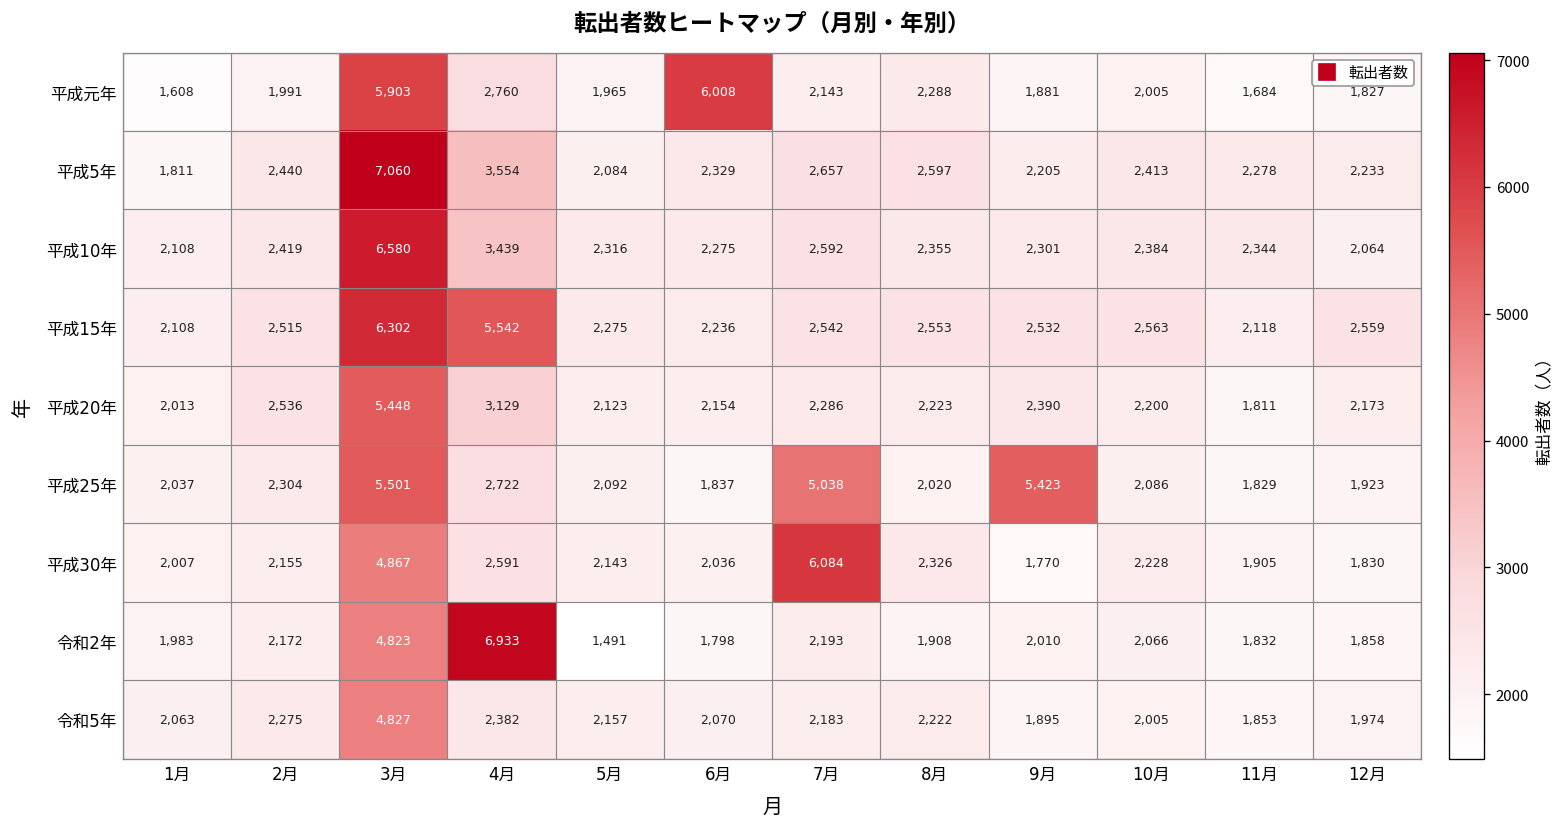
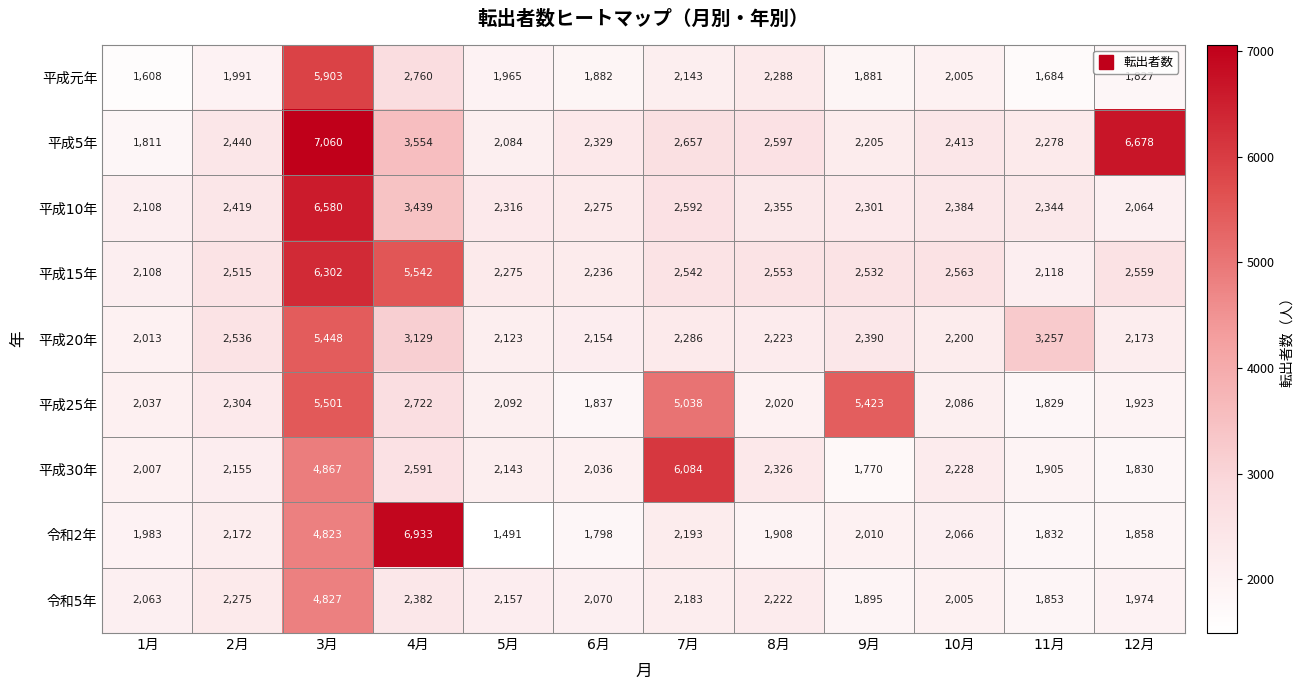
  {
    "平成元年": {
      "1月": "1,608",
      "2月": "1,991",
      "3月": "5,903",
      "4月": "2,760",
      "5月": "1,965",
-     "6月": "6,008",
+     "6月": "1,882",
      "7月": "2,143",
      "8月": "2,288",
      "9月": "1,881",
      "10月": "2,005",
      "11月": "1,684"
    },
    "平成5年": {
      "1月": "1,811",
      "2月": "2,440",
      "3月": "7,060",
      "4月": "3,554",
      "5月": "2,084",
      "6月": "2,329",
      "7月": "2,657",
      "8月": "2,597",
      "9月": "2,205",
      "10月": "2,413",
      "11月": "2,278",
-     "12月": "2,233"
+     "12月": "6,678"
    },
    "平成10年": {
      "1月": "2,108",
      "2月": "2,419",
      "3月": "6,580",
      "4月": "3,439",
      "5月": "2,316",
      "6月": "2,275",
      "7月": "2,592",
      "8月": "2,355",
      "9月": "2,301",
      "10月": "2,384",
      "11月": "2,344",
      "12月": "2,064"
    },
    "平成15年": {
      "1月": "2,108",
      "2月": "2,515",
      "3月": "6,302",
      "4月": "5,542",
      "5月": "2,275",
      "6月": "2,236",
      "7月": "2,542",
      "8月": "2,553",
      "9月": "2,532",
      "10月": "2,563",
      "11月": "2,118",
      "12月": "2,559"
    },
    "平成20年": {
      "1月": "2,013",
      "2月": "2,536",
      "3月": "5,448",
      "4月": "3,129",
      "5月": "2,123",
      "6月": "2,154",
      "7月": "2,286",
      "8月": "2,223",
      "9月": "2,390",
      "10月": "2,200",
-     "11月": "1,811",
+     "11月": "3,257",
      "12月": "2,173"
    },
    "平成25年": {
      "1月": "2,037",
      "2月": "2,304",
      "3月": "5,501",
      "4月": "2,722",
      "5月": "2,092",
      "6月": "1,837",
      "7月": "5,038",
      "8月": "2,020",
      "9月": "5,423",
      "10月": "2,086",
      "11月": "1,829",
      "12月": "1,923"
    },
    "平成30年": {
      "1月": "2,007",
      "2月": "2,155",
      "3月": "4,867",
      "4月": "2,591",
      "5月": "2,143",
      "6月": "2,036",
      "7月": "6,084",
      "8月": "2,326",
      "9月": "1,770",
      "10月": "2,228",
      "11月": "1,905",
      "12月": "1,830"
    },
    "令和2年": {
      "1月": "1,983",
      "2月": "2,172",
      "3月": "4,823",
      "4月": "6,933",
      "5月": "1,491",
      "6月": "1,798",
      "7月": "2,193",
      "8月": "1,908",
      "9月": "2,010",
      "10月": "2,066",
      "11月": "1,832",
      "12月": "1,858"
    },
    "令和5年": {
      "1月": "2,063",
      "2月": "2,275",
      "3月": "4,827",
      "4月": "2,382",
      "5月": "2,157",
      "6月": "2,070",
      "7月": "2,183",
      "8月": "2,222",
      "9月": "1,895",
      "10月": "2,005",
      "11月": "1,853",
      "12月": "1,974"
    }
  }
